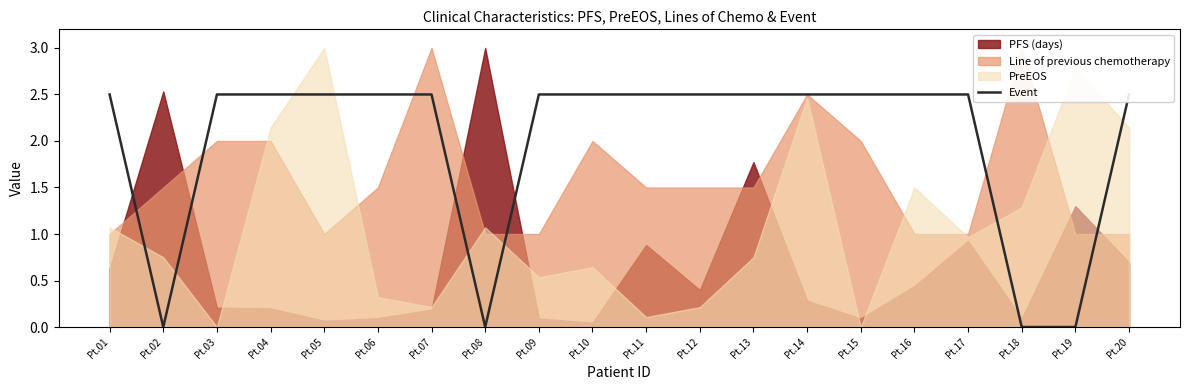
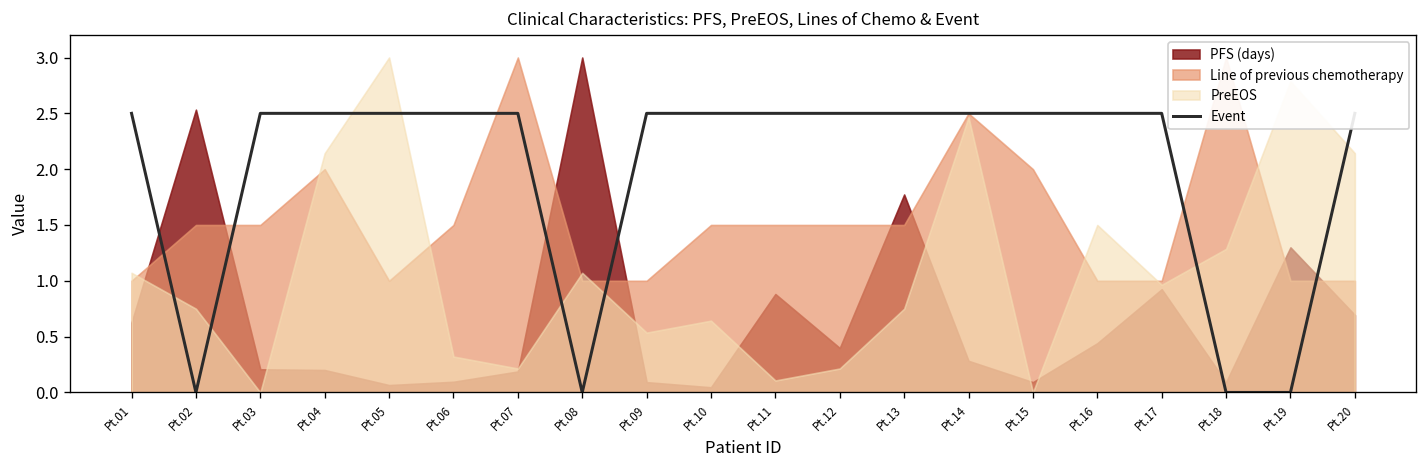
  {
    "Event": {
      "Pt.01": 2.5,
      "Pt.02": 0.0,
      "Pt.03": 2.5,
      "Pt.04": 2.5,
      "Pt.05": 2.5,
      "Pt.06": 2.5,
      "Pt.07": 2.5,
      "Pt.08": 0.0,
      "Pt.09": 2.5,
      "Pt.10": 2.5,
      "Pt.11": 2.5,
      "Pt.12": 2.5,
      "Pt.13": 2.5,
      "Pt.15": 2.5,
      "Pt.16": 2.5,
      "Pt.17": 2.5,
      "Pt.18": 0.0,
      "Pt.19": 0.0
    },
    "PFS (days)": {
      "Pt.01": 0.6,
      "Pt.02": 2.5,
      "Pt.03": 0.2,
      "Pt.04": 0.2,
      "Pt.05": 0.1,
      "Pt.06": 0.1,
      "Pt.08": 3.0,
      "Pt.09": 0.1,
      "Pt.10": 0.0,
      "Pt.11": 0.9,
      "Pt.12": 0.4,
      "Pt.13": 1.8,
      "Pt.14": 0.3,
      "Pt.15": 0.1,
      "Pt.16": 0.4,
      "Pt.17": 0.9,
      "Pt.18": 0.1,
      "Pt.19": 1.3,
      "Pt.20": 0.7
    },
    "Line of previous chemotherapy": {
      "Pt.01": 1.0,
      "Pt.02": 1.5,
-     "Pt.03": 2.0,
+     "Pt.03": 1.5,
      "Pt.04": 2.0,
      "Pt.05": 1.0,
      "Pt.06": 1.5,
      "Pt.07": 3.0,
      "Pt.08": 1.0,
      "Pt.09": 1.0,
-     "Pt.10": 2.0,
+     "Pt.10": 1.5,
      "Pt.11": 1.5,
      "Pt.12": 1.5,
      "Pt.13": 1.5,
      "Pt.15": 2.0,
      "Pt.16": 1.0,
      "Pt.17": 1.0,
      "Pt.19": 1.0,
      "Pt.20": 1.0
    },
    "PreEOS": {
      "Pt.01": 1.1,
      "Pt.02": 0.8,
      "Pt.03": 0.0,
      "Pt.04": 2.1,
      "Pt.05": 3.0,
      "Pt.06": 0.3,
      "Pt.08": 1.1,
      "Pt.09": 0.5,
      "Pt.10": 0.6,
      "Pt.11": 0.1,
      "Pt.12": 0.2,
      "Pt.13": 0.8,
      "Pt.14": 2.5,
      "Pt.15": 0.0,
      "Pt.16": 1.5,
      "Pt.17": 1.0,
      "Pt.18": 1.3,
      "Pt.20": 2.1
    }
  }
